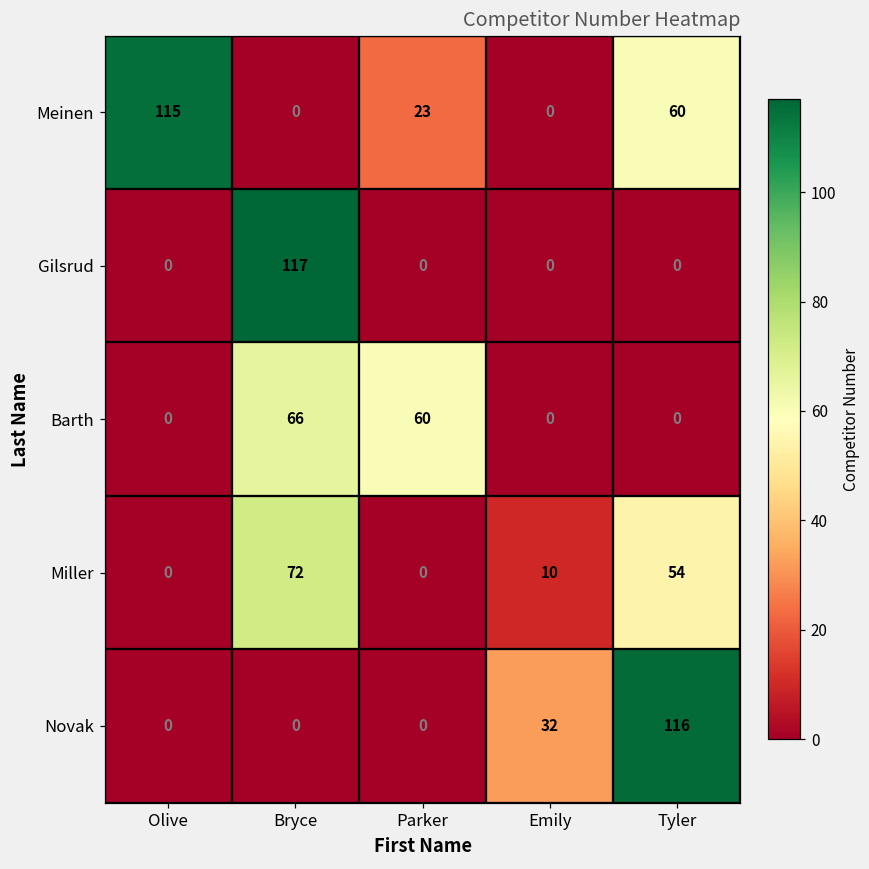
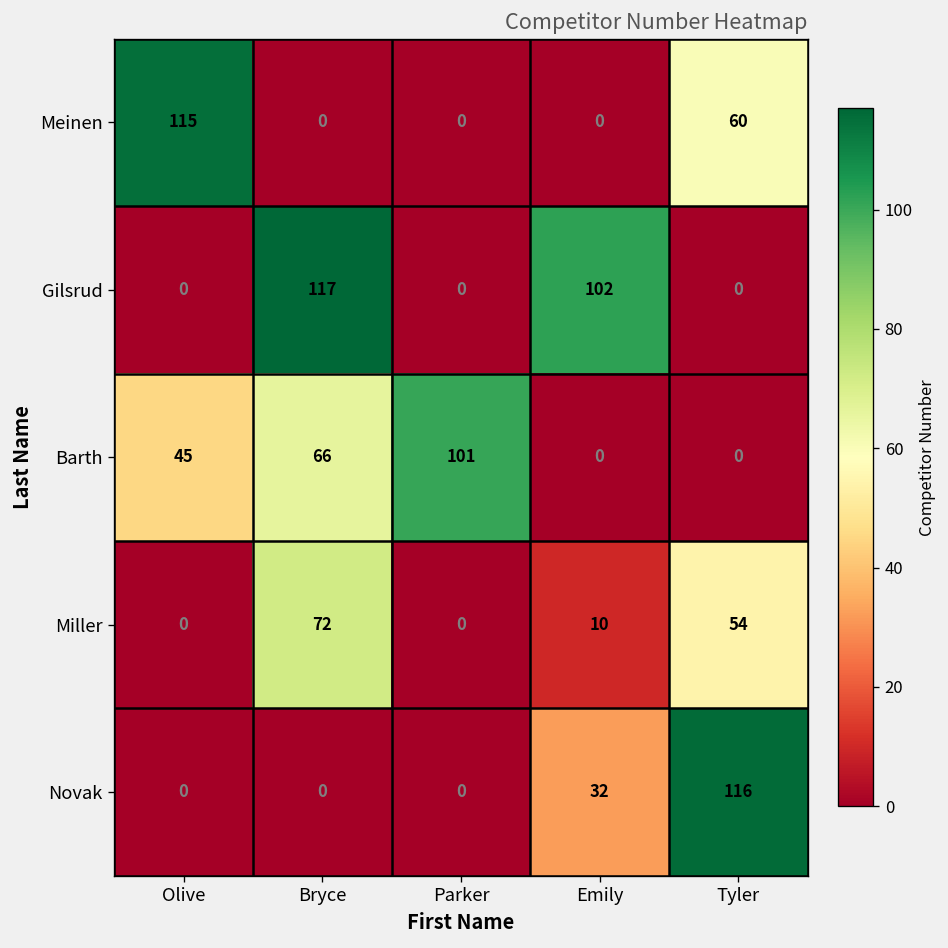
  {
    "Meinen": {
      "Olive": 115,
      "Bryce": 0,
-     "Parker": 23,
+     "Parker": 0,
      "Emily": 0,
      "Tyler": 60
    },
    "Gilsrud": {
      "Olive": 0,
      "Bryce": 117,
      "Parker": 0,
-     "Emily": 0,
+     "Emily": 102,
      "Tyler": 0
    },
    "Barth": {
-     "Olive": 0,
+     "Olive": 45,
      "Bryce": 66,
-     "Parker": 60,
+     "Parker": 101,
      "Emily": 0,
      "Tyler": 0
    },
    "Miller": {
      "Olive": 0,
      "Bryce": 72,
      "Parker": 0,
      "Emily": 10,
      "Tyler": 54
    },
    "Novak": {
      "Olive": 0,
      "Bryce": 0,
      "Parker": 0,
      "Emily": 32,
      "Tyler": 116
    }
  }
